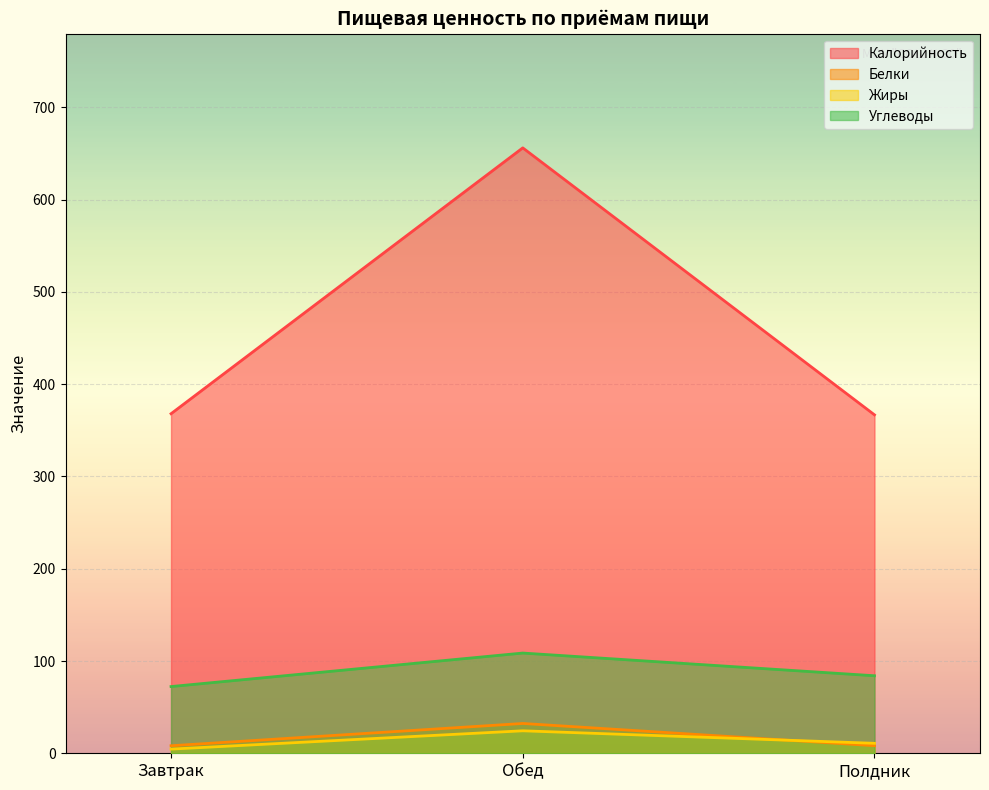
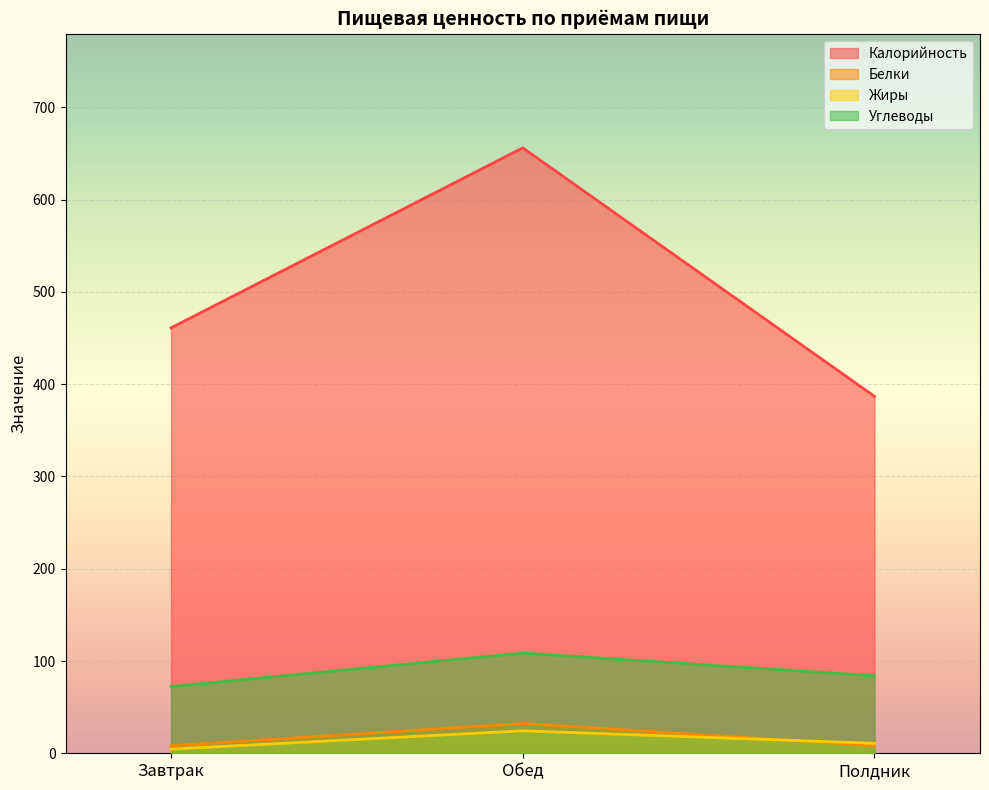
  {
    "Калорийность": {
-     "Завтрак": 370,
+     "Завтрак": 460,
      "Обед": 660,
-     "Полдник": 370
+     "Полдник": 390
    },
    "Углеводы": {
      "Завтрак": 70,
      "Обед": 110,
      "Полдник": 80
    }
  }
